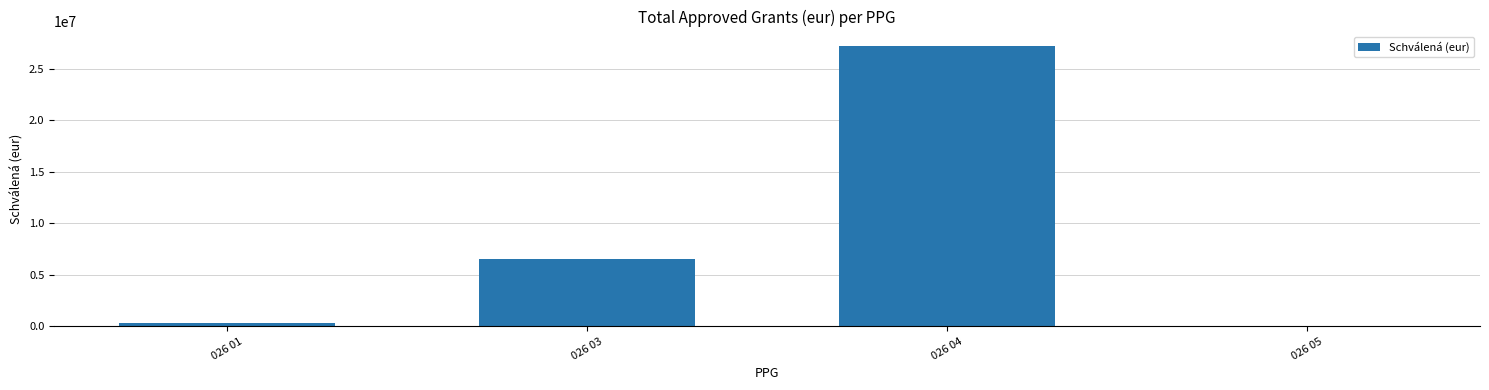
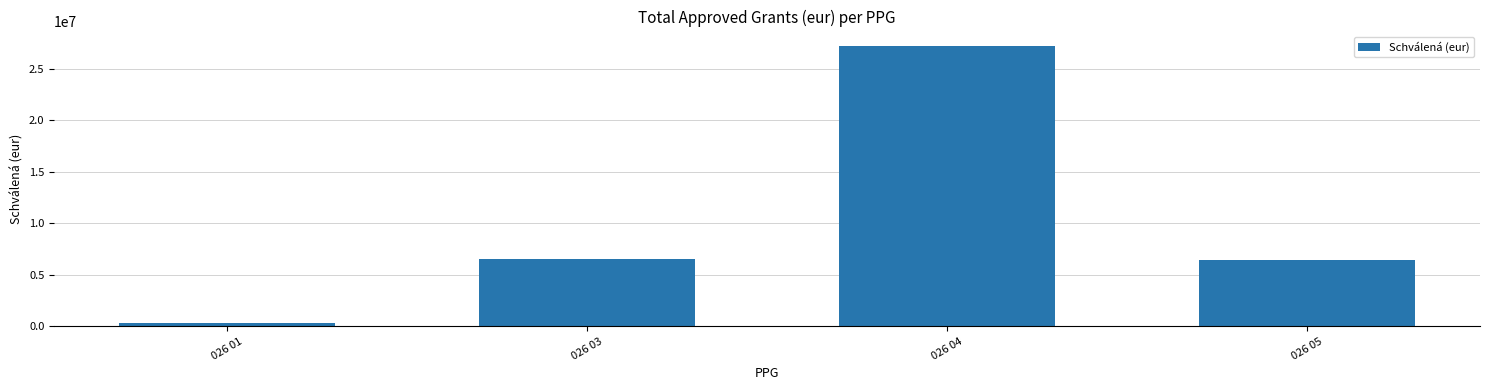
  {
    "026 01": 300000,
    "026 03": 6500000,
    "026 04": 27300000,
-   "026 05": 100000
+   "026 05": 6400000
  }
